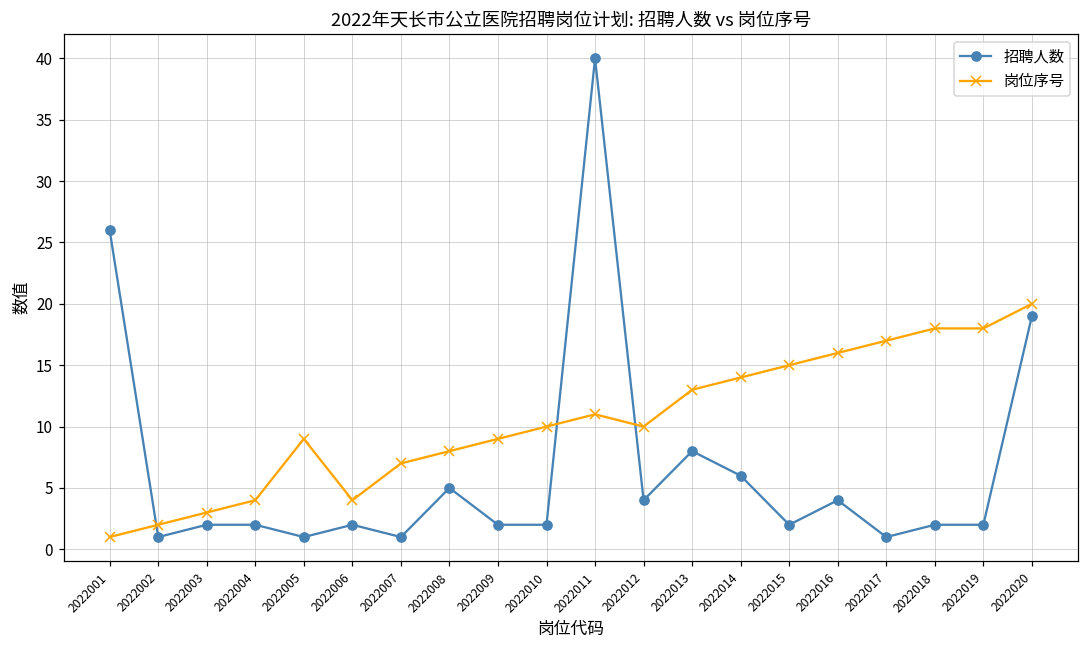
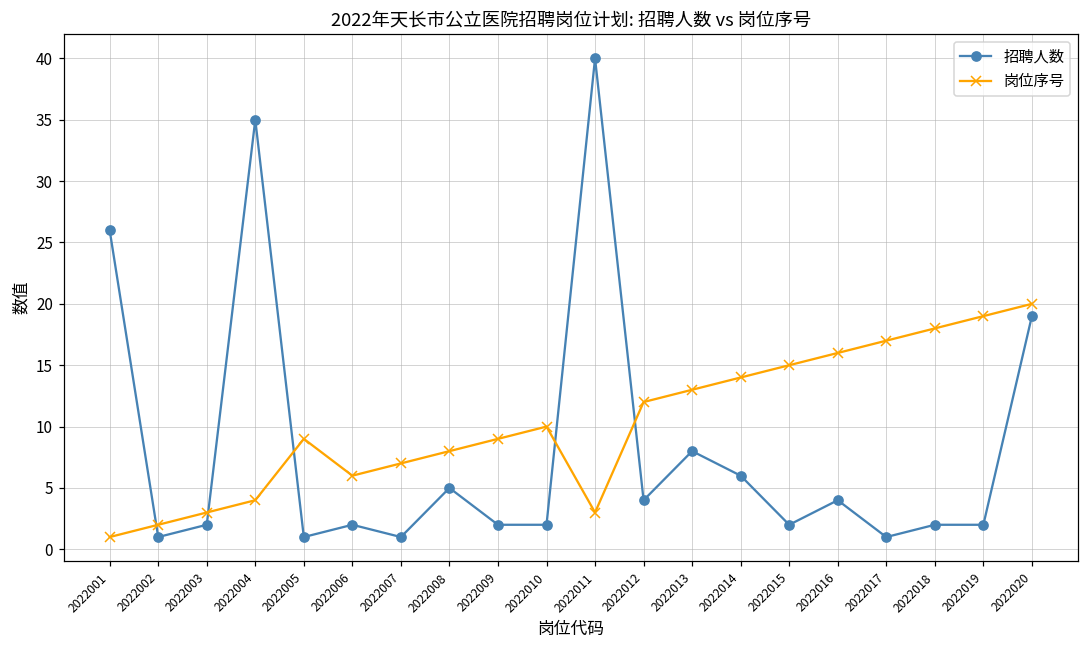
  {
    "招聘人数": {
      "2022001": 26,
      "2022002": 1,
      "2022003": 2,
-     "2022004": 2,
+     "2022004": 35,
      "2022005": 1,
      "2022006": 2,
      "2022007": 1,
      "2022008": 5,
      "2022009": 2,
      "2022010": 2,
      "2022011": 40,
      "2022012": 4,
      "2022013": 8,
      "2022014": 6,
      "2022015": 2,
      "2022016": 4,
      "2022017": 1,
      "2022018": 2,
      "2022019": 2,
      "2022020": 19
    },
    "岗位序号": {
      "2022001": 1,
      "2022002": 2,
      "2022003": 3,
      "2022004": 4,
      "2022005": 9,
-     "2022006": 4,
+     "2022006": 6,
      "2022007": 7,
      "2022008": 8,
      "2022009": 9,
      "2022010": 10,
-     "2022011": 11,
-     "2022012": 10,
+     "2022011": 3,
+     "2022012": 12,
      "2022013": 13,
      "2022014": 14,
      "2022015": 15,
      "2022016": 16,
      "2022017": 17,
      "2022018": 18,
-     "2022019": 18,
+     "2022019": 19,
      "2022020": 20
    }
  }
